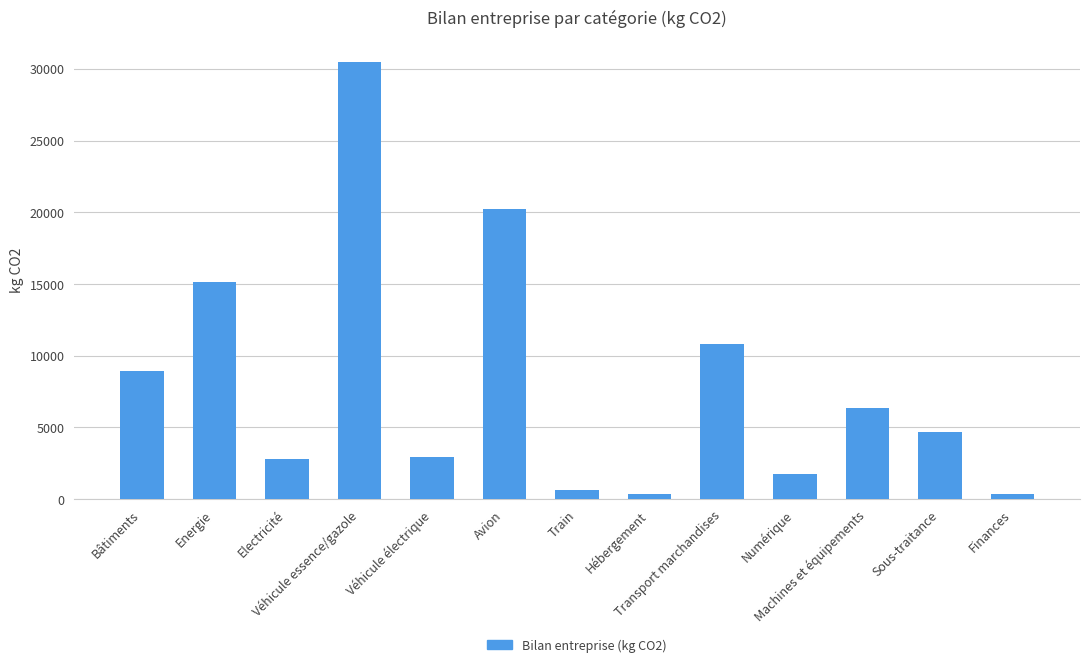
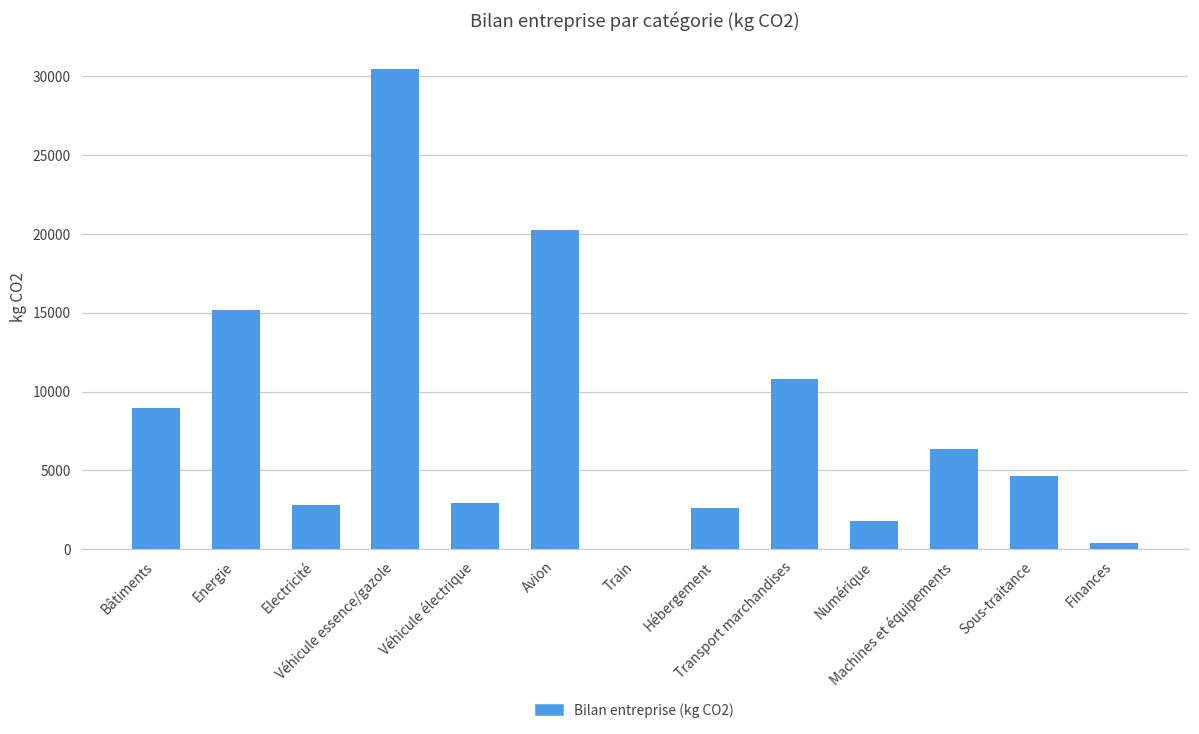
  {
    "Bâtiments": 9000,
    "Energie": 15100,
    "Electricité": 2800,
    "Véhicule essence/gazole": 30500,
    "Véhicule électrique": 2900,
    "Avion": 20300,
-   "Train": 600,
-   "Hébergement": 400,
+   "Train": 0,
+   "Hébergement": 2600,
    "Transport marchandises": 10800,
    "Numérique": 1800,
    "Machines et équipements": 6400,
    "Sous-traitance": 4700,
    "Finances": 400
  }
